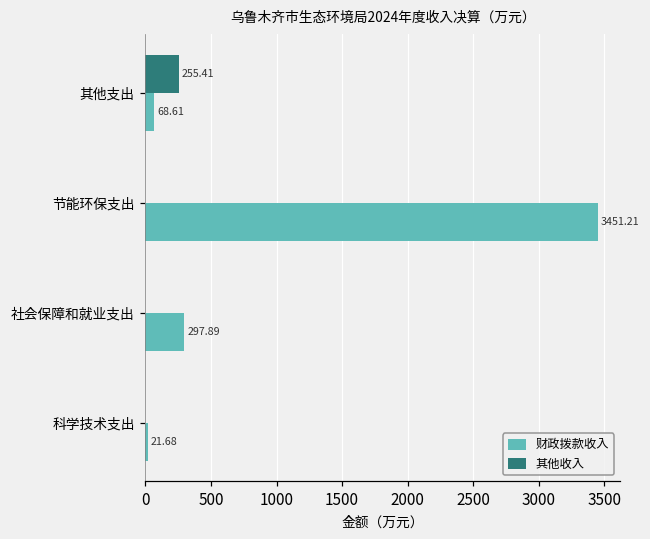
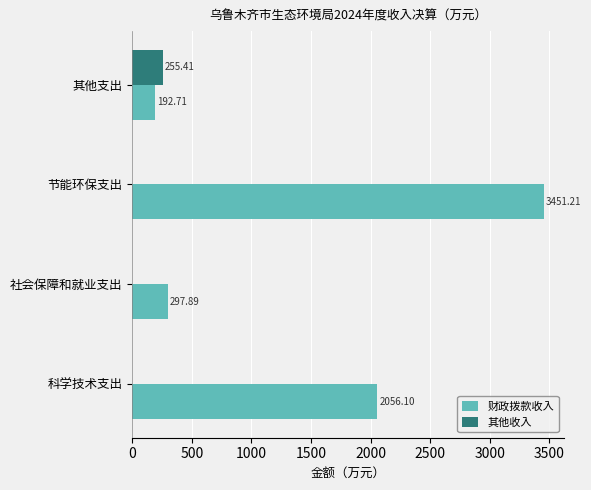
  {
    "财政拨款收入": {
-     "其他支出": 68.61,
+     "其他支出": 192.71,
      "节能环保支出": 3451.21,
      "社会保障和就业支出": 297.89,
-     "科学技术支出": 21.68
+     "科学技术支出": 2056.10
    },
    "其他收入": {
      "其他支出": 255.41
    }
  }
